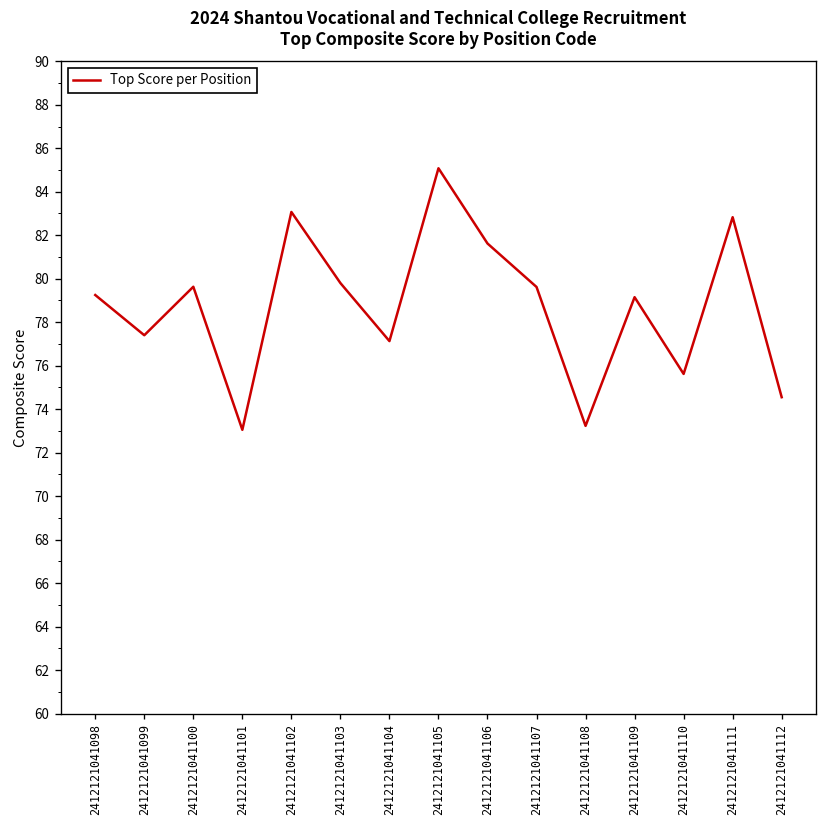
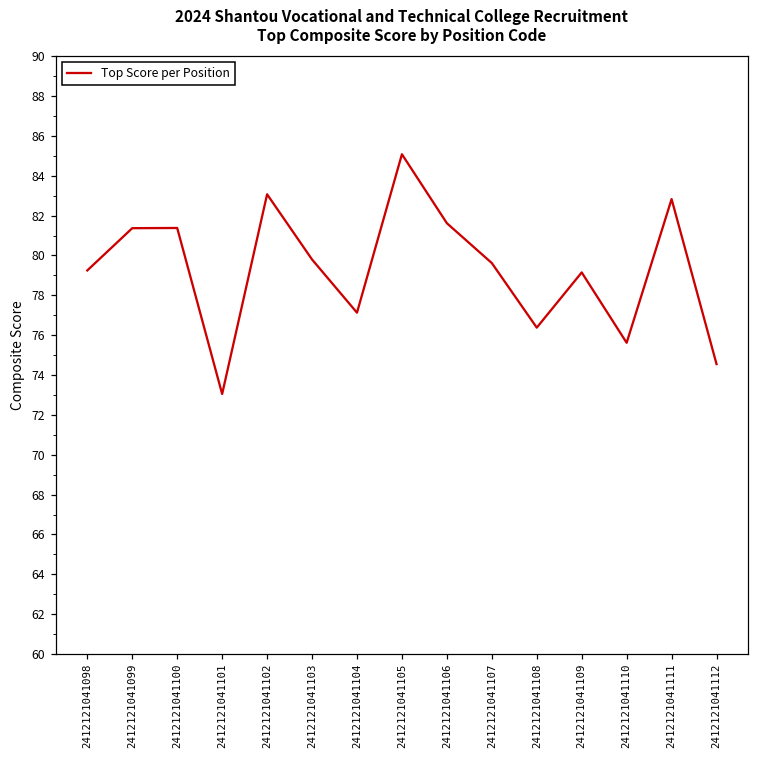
  {
    "2412121041098": 79.3,
-   "2412121041099": 77.4,
-   "2412121041100": 79.6,
+   "2412121041099": 81.4,
+   "2412121041100": 81.4,
    "2412121041101": 73.1,
    "2412121041102": 83.1,
    "2412121041103": 79.8,
    "2412121041104": 77.1,
    "2412121041105": 85.1,
    "2412121041106": 81.6,
    "2412121041107": 79.6,
-   "2412121041108": 73.2,
+   "2412121041108": 76.4,
    "2412121041109": 79.2,
    "2412121041110": 75.6,
    "2412121041111": 82.8,
    "2412121041112": 74.6
  }
